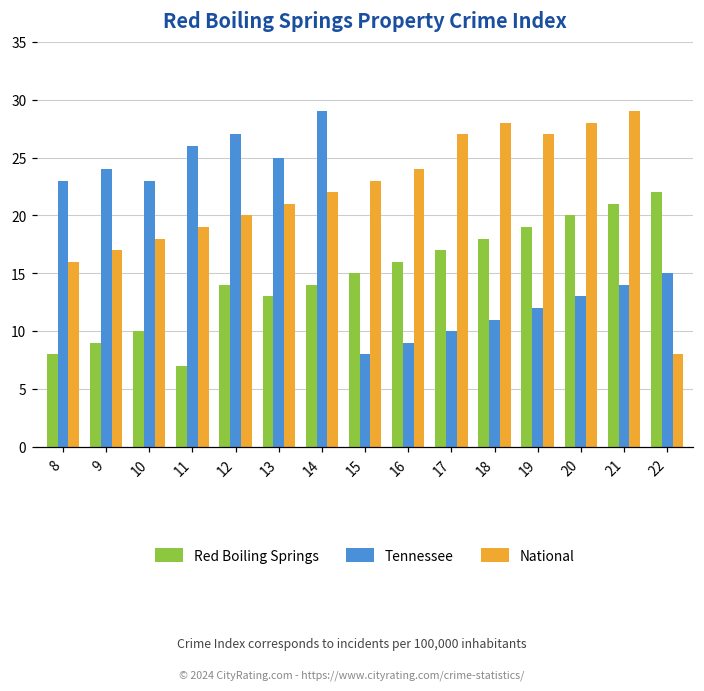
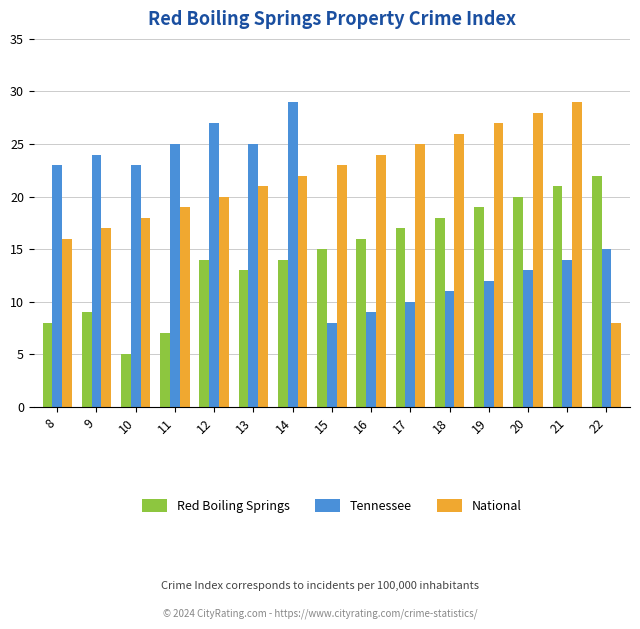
  {
    "Red Boiling Springs": {
      "8": 8,
      "9": 9,
-     "10": 10,
+     "10": 5,
      "11": 7,
      "12": 14,
      "13": 13,
      "14": 14,
      "15": 15,
      "16": 16,
      "17": 17,
      "18": 18,
      "19": 19,
      "20": 20,
      "21": 21,
      "22": 22
    },
    "Tennessee": {
      "8": 23,
      "9": 24,
      "10": 23,
-     "11": 26,
+     "11": 25,
      "12": 27,
      "13": 25,
      "14": 29,
      "15": 8,
      "16": 9,
      "17": 10,
      "18": 11,
      "19": 12,
      "20": 13,
      "21": 14,
      "22": 15
    },
    "National": {
      "8": 16,
      "9": 17,
      "10": 18,
      "11": 19,
      "12": 20,
      "13": 21,
      "14": 22,
      "15": 23,
      "16": 24,
-     "17": 27,
-     "18": 28,
+     "17": 25,
+     "18": 26,
      "19": 27,
      "20": 28,
      "21": 29,
      "22": 8
    }
  }
